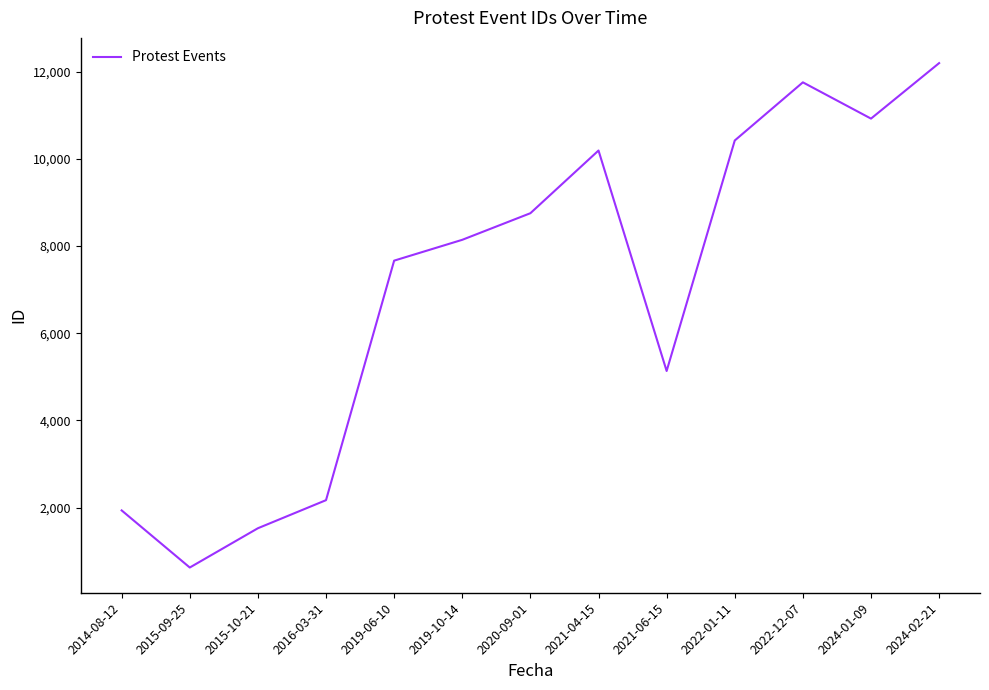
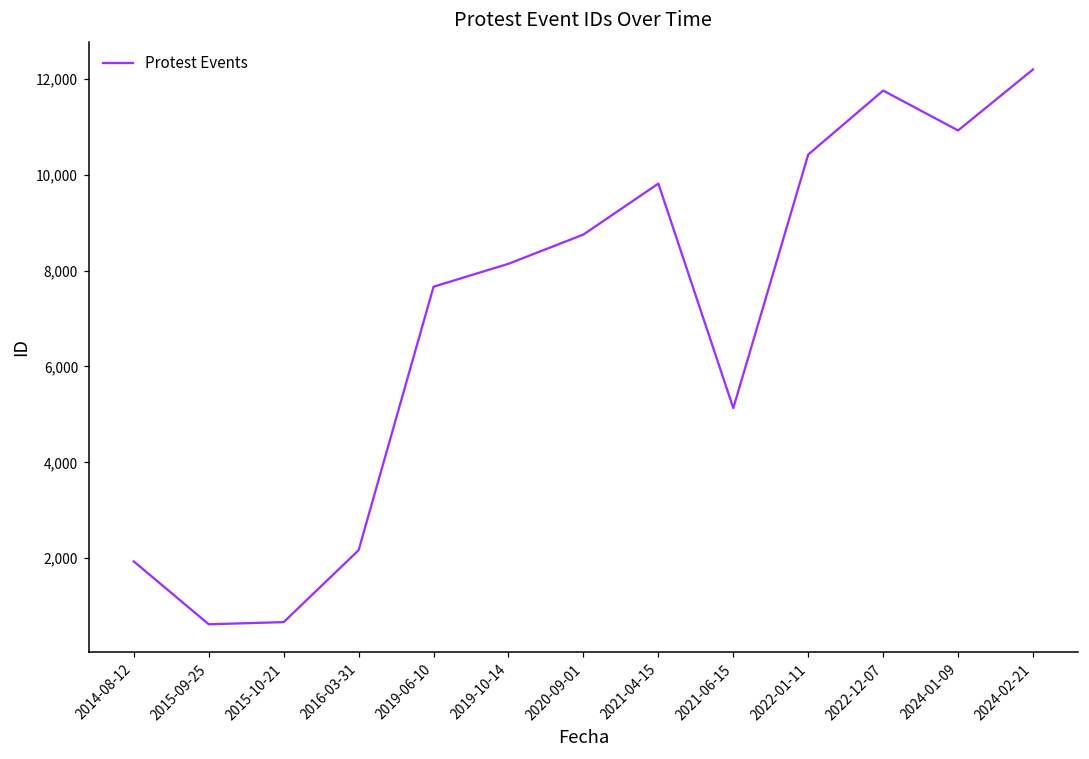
  {
    "2014-08-12": "1,900",
    "2015-09-25": "600",
-   "2015-10-21": "1,500",
+   "2015-10-21": "700",
    "2016-03-31": "2,200",
    "2019-06-10": "7,700",
    "2019-10-14": "8,100",
    "2020-09-01": "8,800",
-   "2021-04-15": "10,200",
+   "2021-04-15": "9,800",
    "2021-06-15": "5,100",
    "2022-01-11": "10,400",
    "2022-12-07": "11,800",
    "2024-01-09": "10,900",
    "2024-02-21": "12,200"
  }
